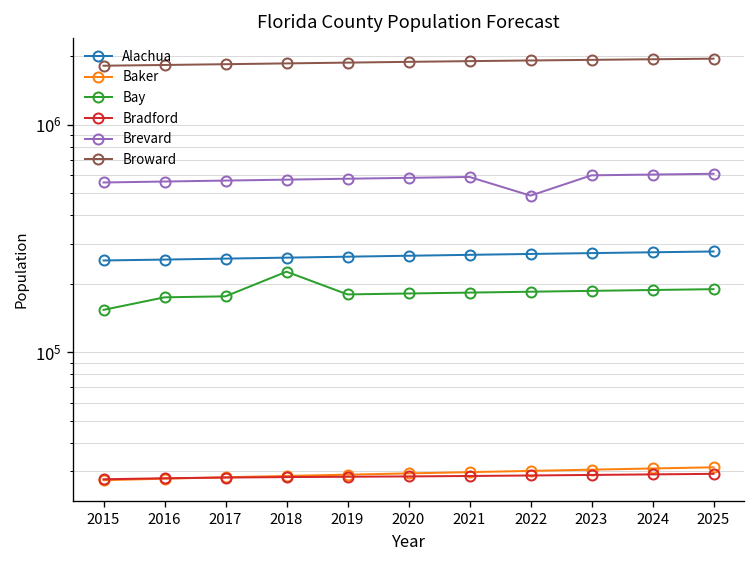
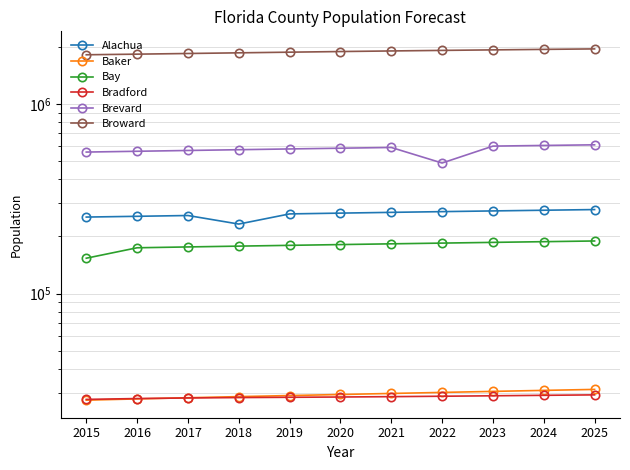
  {
    "Alachua": {
      "2015": 250000,
      "2016": 260000,
      "2017": 260000,
-     "2018": 260000,
+     "2018": 230000,
      "2019": 260000,
      "2020": 270000,
      "2021": 270000,
      "2022": 270000,
      "2023": 270000,
      "2024": 280000,
      "2025": 280000
    },
    "Baker": {
      "2021": 30000,
      "2022": 30000,
      "2023": 30000,
      "2024": 31000,
      "2025": 31000
    },
    "Bay": {
      "2015": 150000,
      "2016": 170000,
      "2017": 180000,
-     "2018": 230000,
+     "2018": 180000,
      "2019": 180000,
      "2020": 180000,
      "2021": 180000,
      "2022": 180000,
      "2023": 190000,
      "2024": 190000,
      "2025": 190000
    },
    "Bradford": {
      "2021": 29000,
      "2022": 29000,
      "2023": 29000,
      "2024": 29000,
      "2025": 29000
    },
    "Brevard": {
      "2015": 560000,
      "2016": 560000,
      "2017": 570000,
      "2018": 570000,
      "2019": 580000,
      "2020": 580000,
      "2021": 590000,
      "2022": 490000,
      "2023": 600000,
      "2024": 600000,
      "2025": 610000
    },
    "Broward": {
      "2015": 1800000,
      "2016": 1800000,
      "2017": 1800000,
      "2018": 1900000,
      "2019": 1900000,
      "2020": 1900000,
      "2021": 1900000,
      "2022": 1900000,
      "2023": 1900000,
      "2024": 1900000,
      "2025": 2000000
    }
  }
